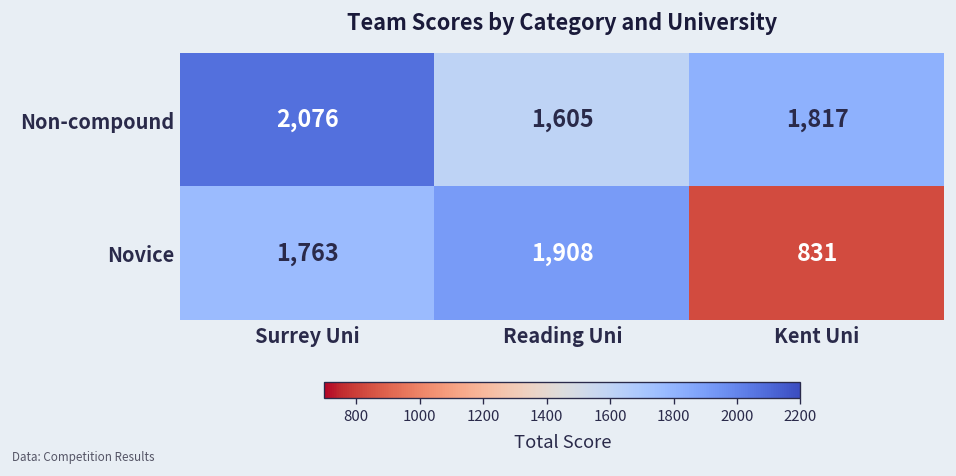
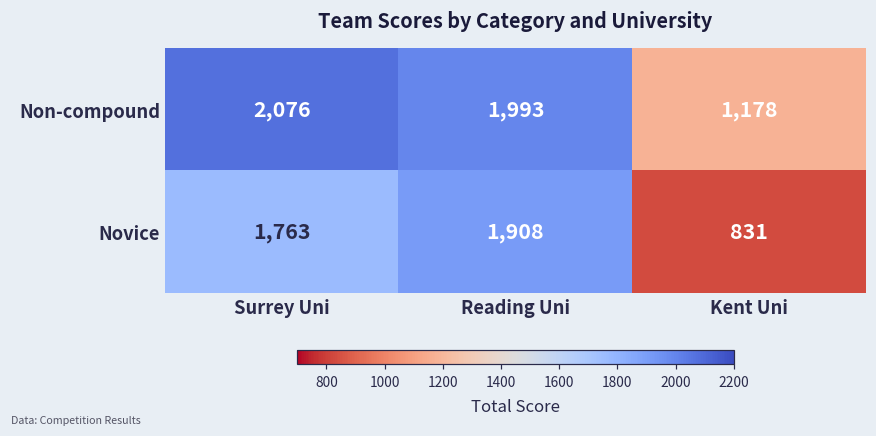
  {
    "Non-compound": {
      "Surrey Uni": "2,076",
-     "Reading Uni": "1,605",
-     "Kent Uni": "1,817"
+     "Reading Uni": "1,993",
+     "Kent Uni": "1,178"
    },
    "Novice": {
      "Surrey Uni": "1,763",
      "Reading Uni": "1,908",
      "Kent Uni": "831"
    }
  }
